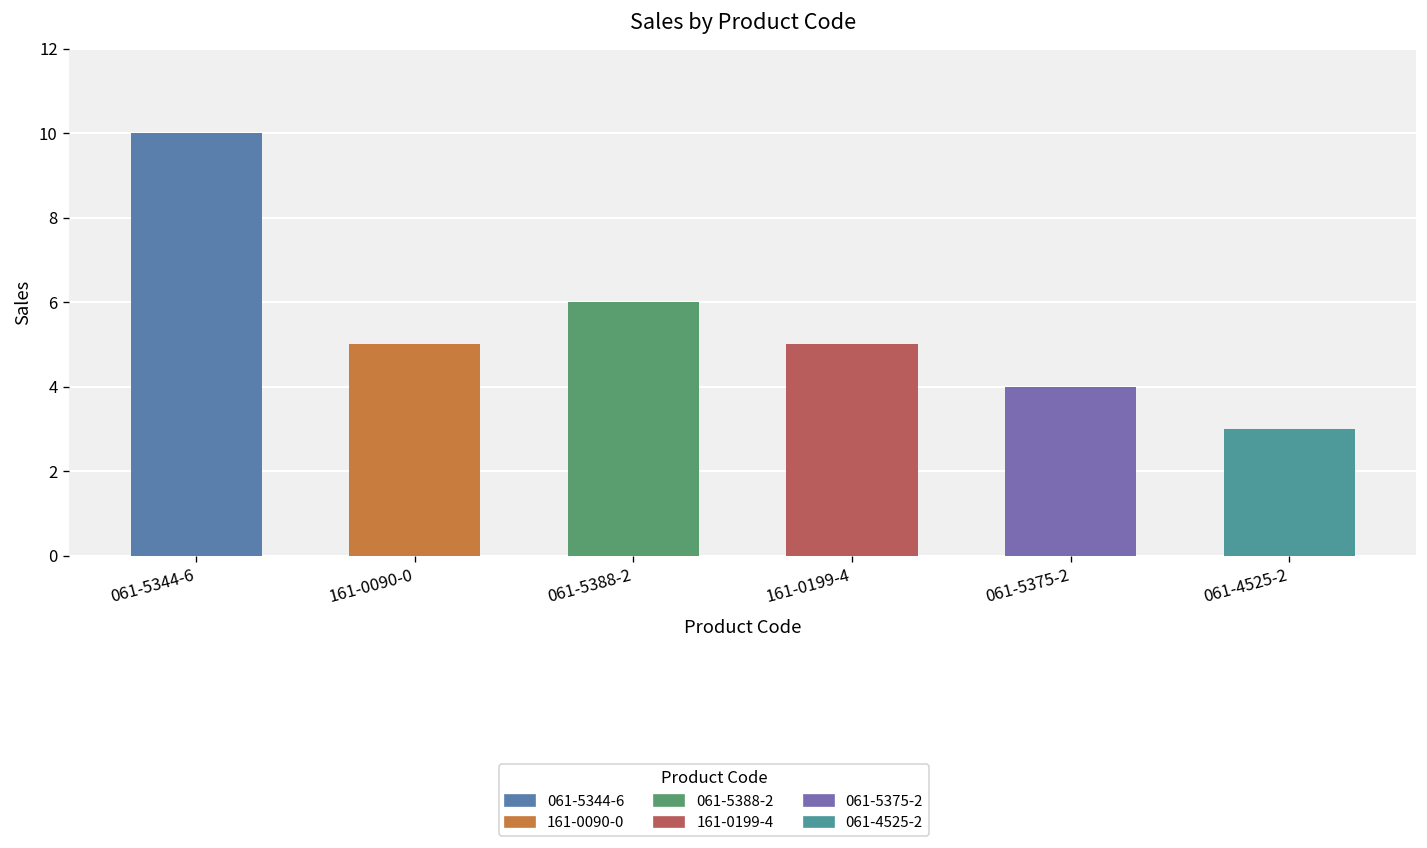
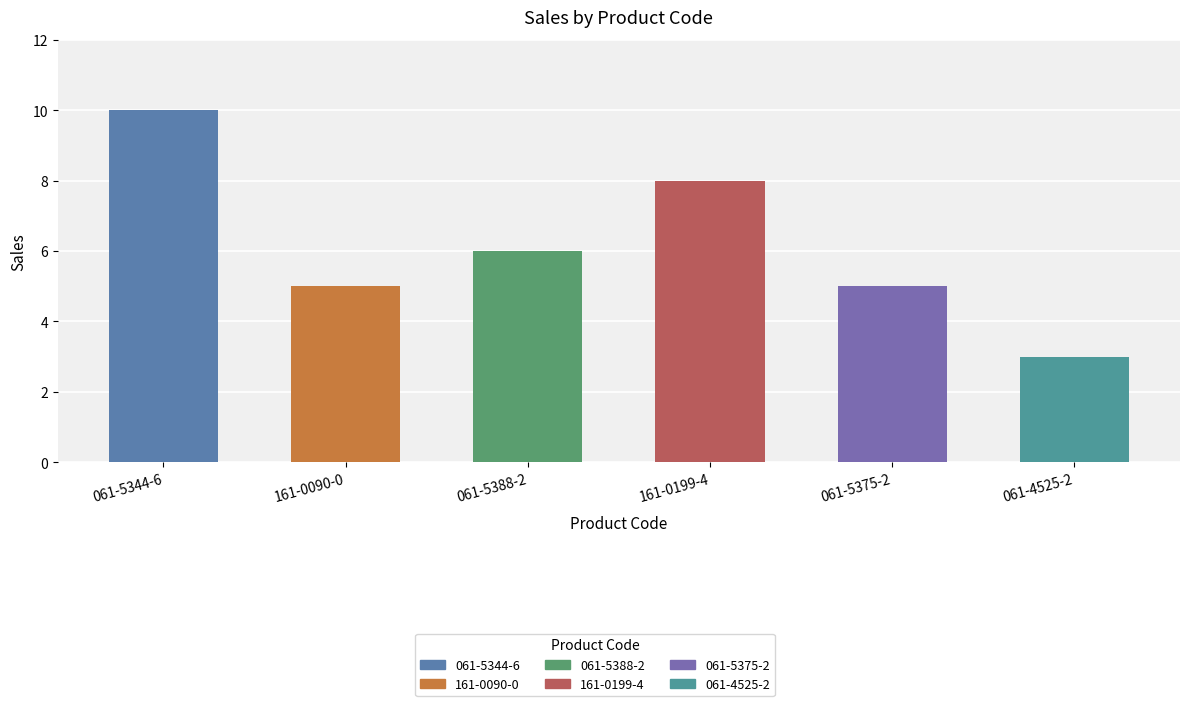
  {
    "061-5344-6": 10,
    "161-0090-0": 5,
    "061-5388-2": 6,
-   "161-0199-4": 5,
-   "061-5375-2": 4,
+   "161-0199-4": 8,
+   "061-5375-2": 5,
    "061-4525-2": 3
  }
